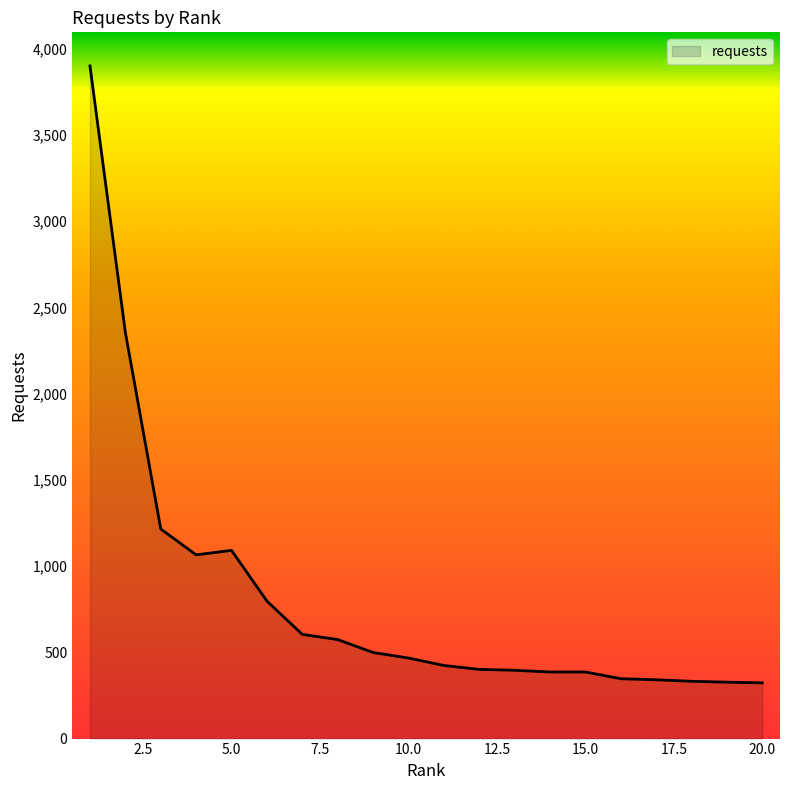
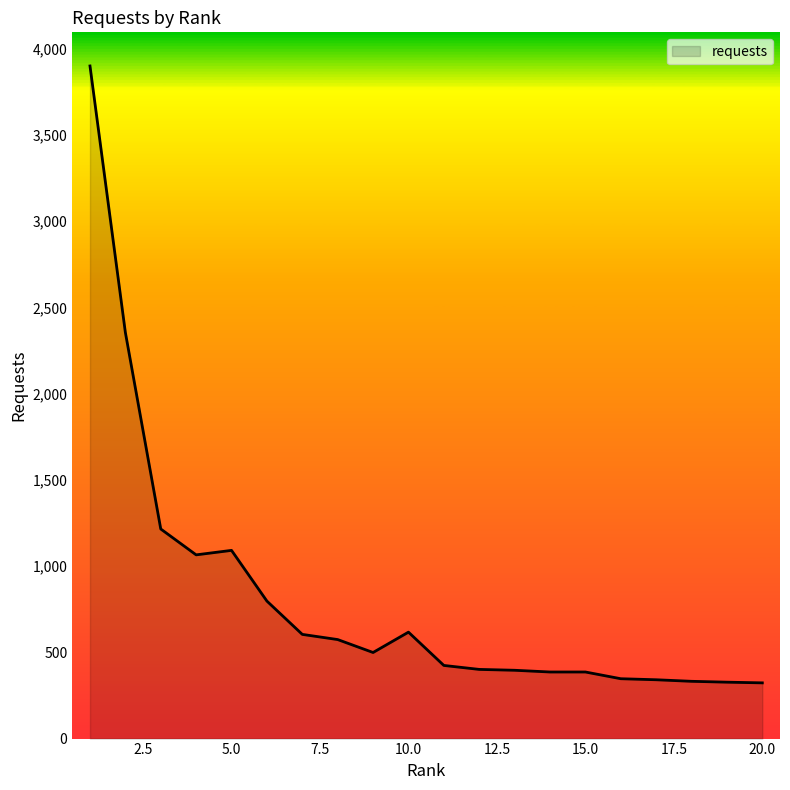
  {
    "5.0": "1,090",
-   "10.0": "470",
+   "10.0": "620",
    "15.0": "390",
    "20.0": "320"
  }
